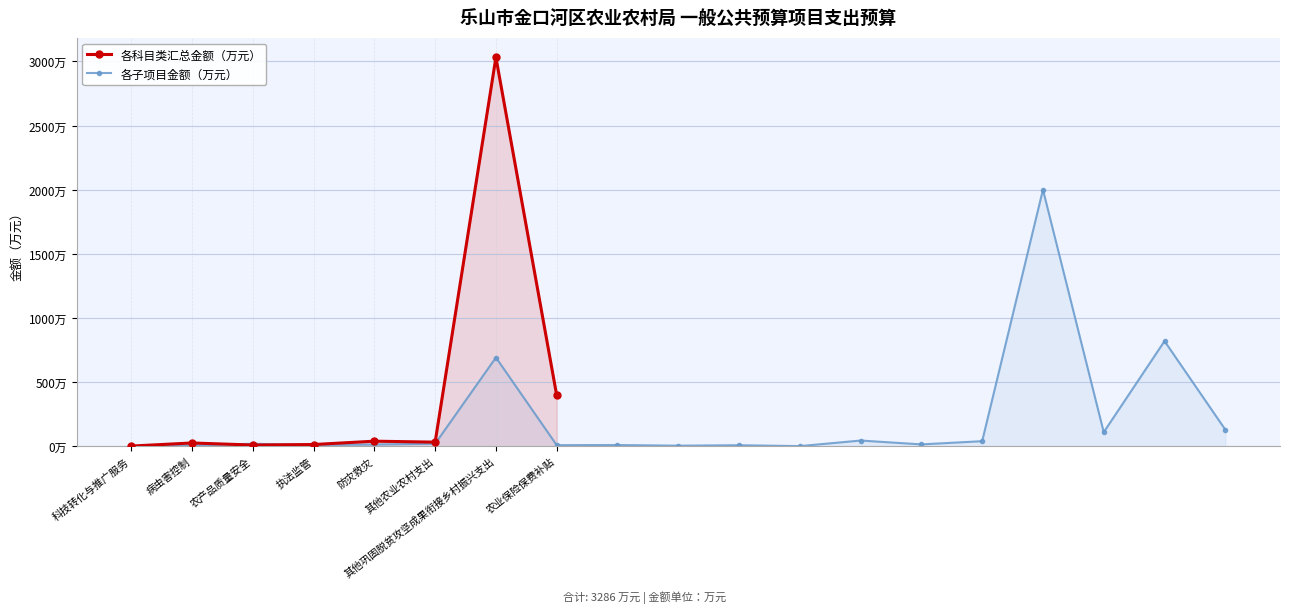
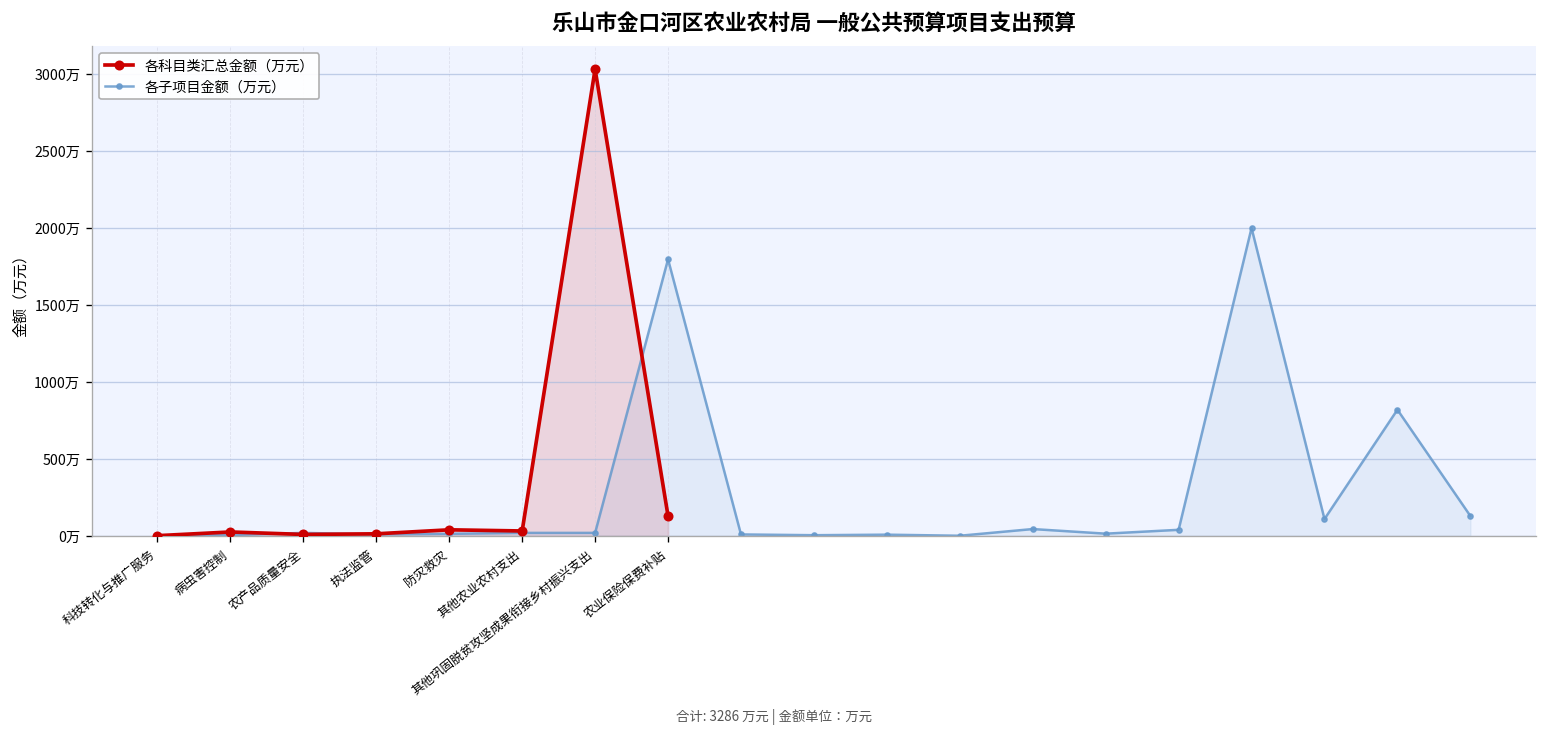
  {
    "各科目类汇总金额（万元）": {
      "防灾救灾": "40万",
      "其他巩固脱贫攻坚成果衔接乡村振兴支出": "3030万",
-     "农业保险保费补贴": "400万"
+     "农业保险保费补贴": "130万"
    },
    "各子项目金额（万元）": {
      "防灾救灾": "10万",
-     "其他巩固脱贫攻坚成果衔接乡村振兴支出": "690万",
-     "农业保险保费补贴": "10万"
+     "其他巩固脱贫攻坚成果衔接乡村振兴支出": "20万",
+     "农业保险保费补贴": "1800万"
    }
  }
